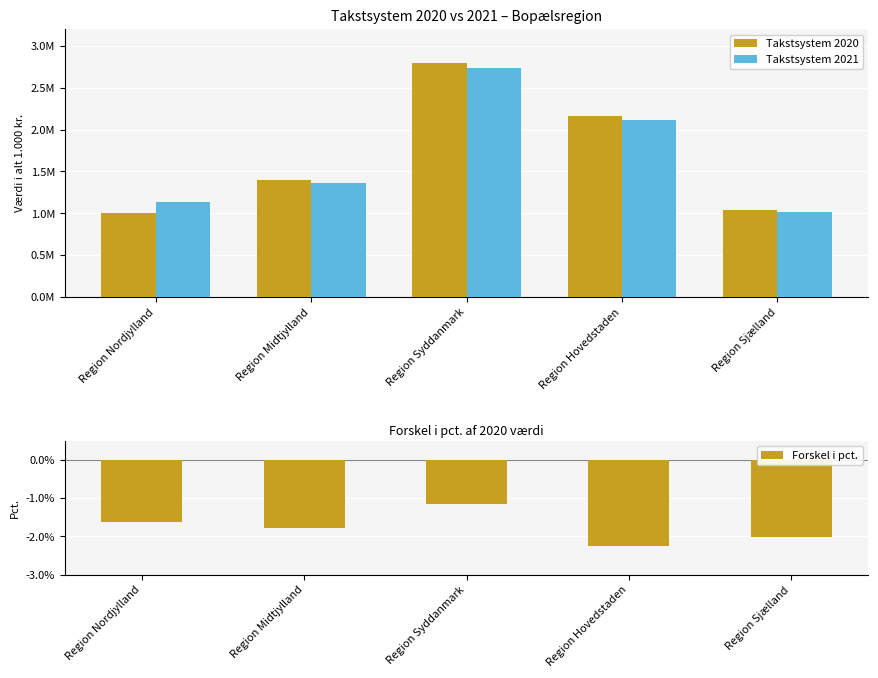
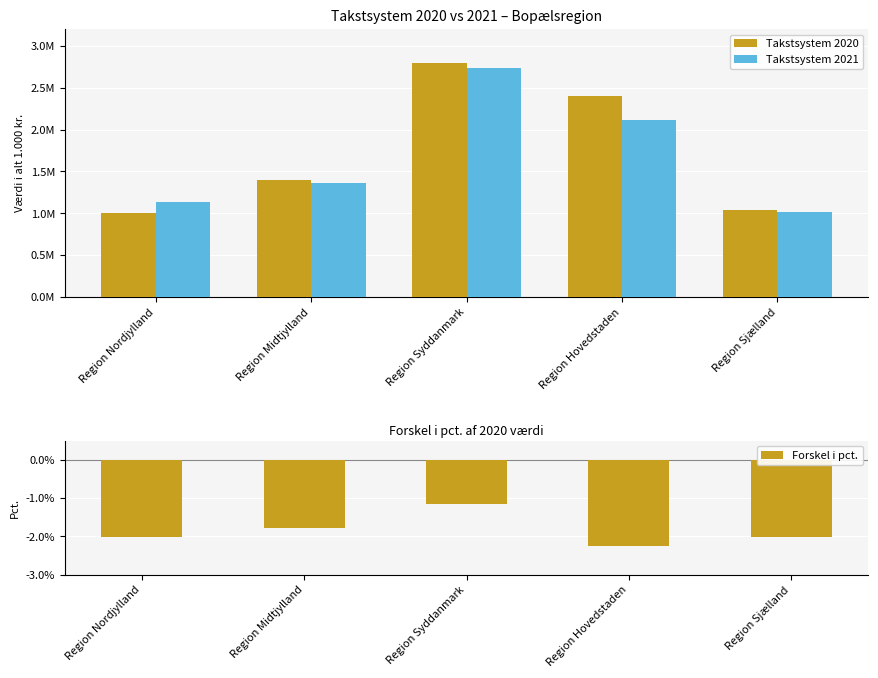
  {
    "Takstsystem 2020 vs 2021 – Bopælsregion": {
      "Takstsystem 2020": {
        "Region Nordjylland": "1000000",
        "Region Midtjylland": "1400000",
        "Region Syddanmark": "2800000",
-       "Region Hovedstaden": "2200000",
+       "Region Hovedstaden": "2400000",
        "Region Sjælland": "1000000"
      },
      "Takstsystem 2021": {
        "Region Nordjylland": "1100000",
        "Region Midtjylland": "1400000",
        "Region Syddanmark": "2700000",
        "Region Hovedstaden": "2100000",
        "Region Sjælland": "1000000"
      }
    },
    "Forskel i pct. af 2020 værdi": {
-     "Region Nordjylland": "-1.6%",
+     "Region Nordjylland": "-2.0%",
      "Region Midtjylland": "-1.8%",
      "Region Syddanmark": "-1.2%",
      "Region Hovedstaden": "-2.3%",
      "Region Sjælland": "-2.0%"
    }
  }
